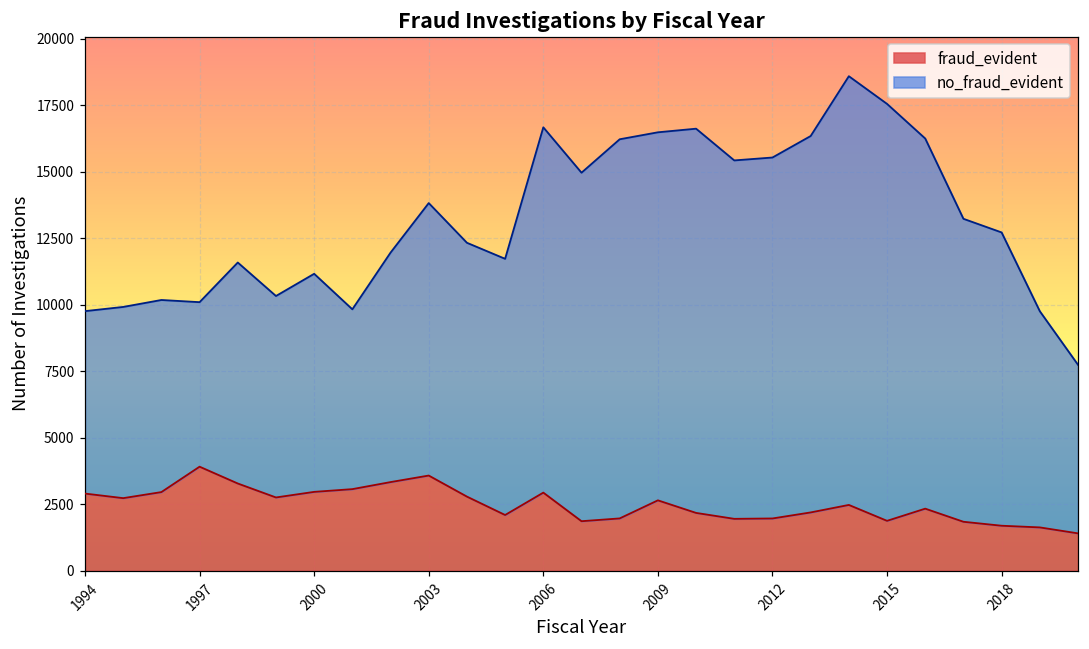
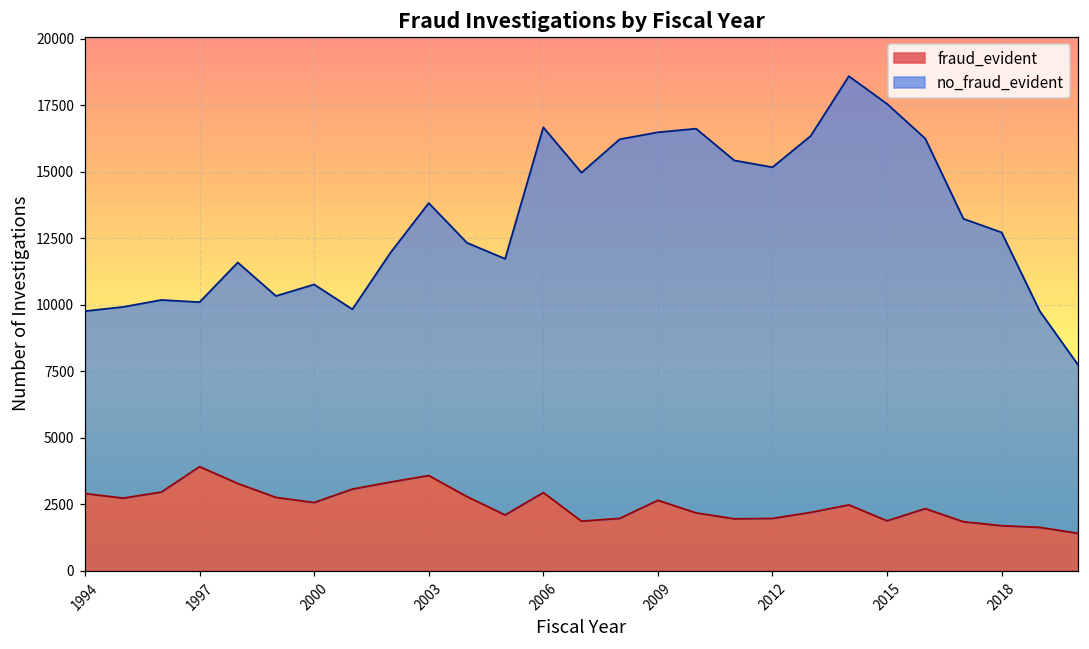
  {
    "fraud_evident": {
      "1994": 2900,
      "1997": 3900,
-     "2000": 3000,
+     "2000": 2600,
      "2003": 3600,
      "2006": 2900,
      "2009": 2600,
      "2012": 2000,
      "2015": 1900,
      "2018": 1700
    },
    "no_fraud_evident": {
      "1994": 6900,
      "1997": 6200,
      "2000": 8200,
      "2003": 10200,
      "2006": 13700,
      "2009": 13800,
-     "2012": 13600,
+     "2012": 13200,
      "2015": 15700,
      "2018": 11000
    }
  }
